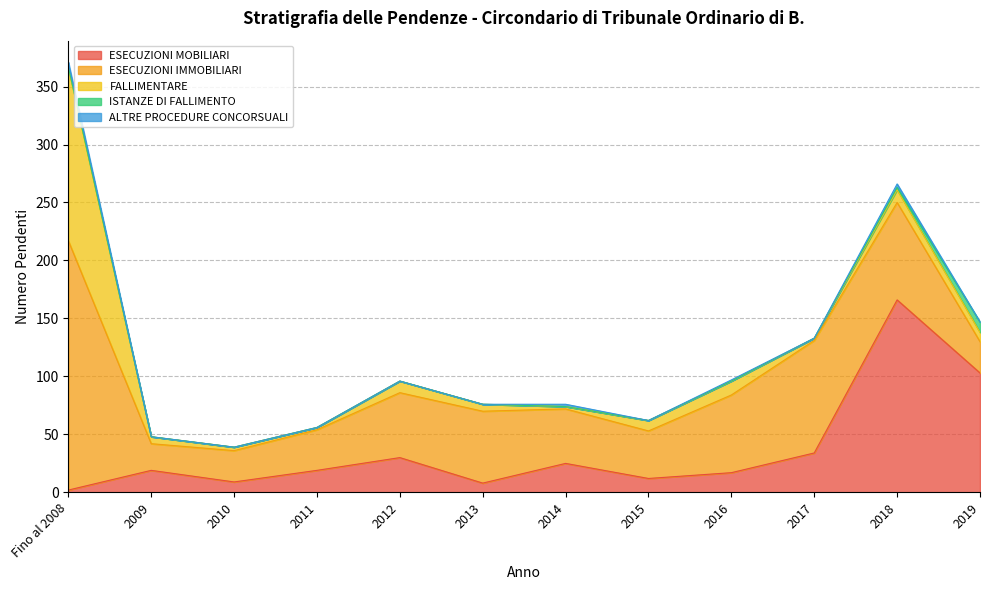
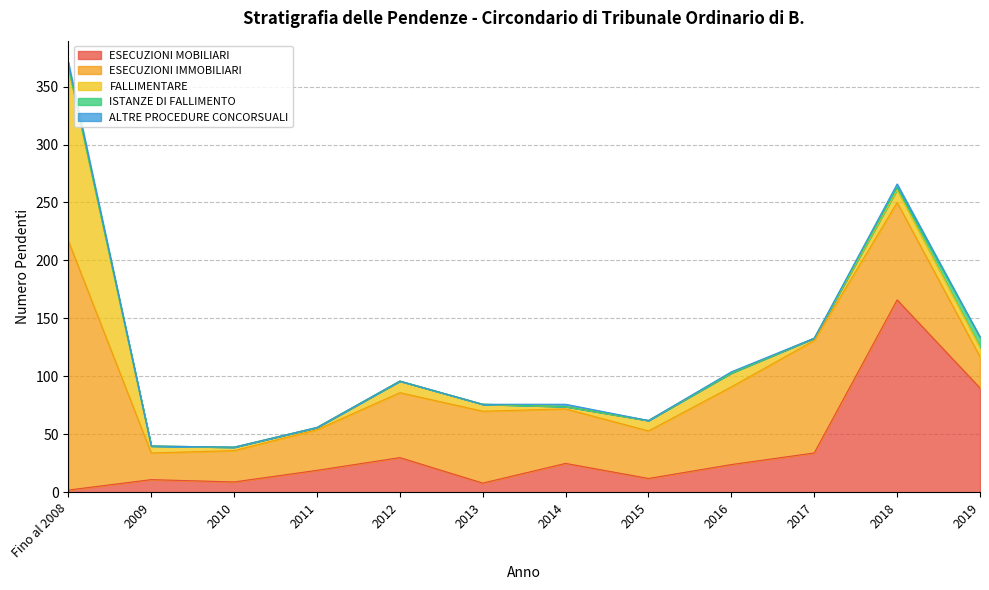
  {
    "ESECUZIONI MOBILIARI": {
      "Fino al 2008": 2,
-     "2009": 19,
+     "2009": 11,
      "2010": 9,
      "2011": 19,
      "2012": 30,
      "2013": 8,
      "2014": 25,
      "2015": 12,
-     "2016": 17,
+     "2016": 24,
      "2017": 34,
      "2018": 166,
-     "2019": 103
+     "2019": 90
    },
    "ALTRE PROCEDURE CONCORSUALI": {
      "Fino al 2008": 4,
      "2018": 3
    }
  }
